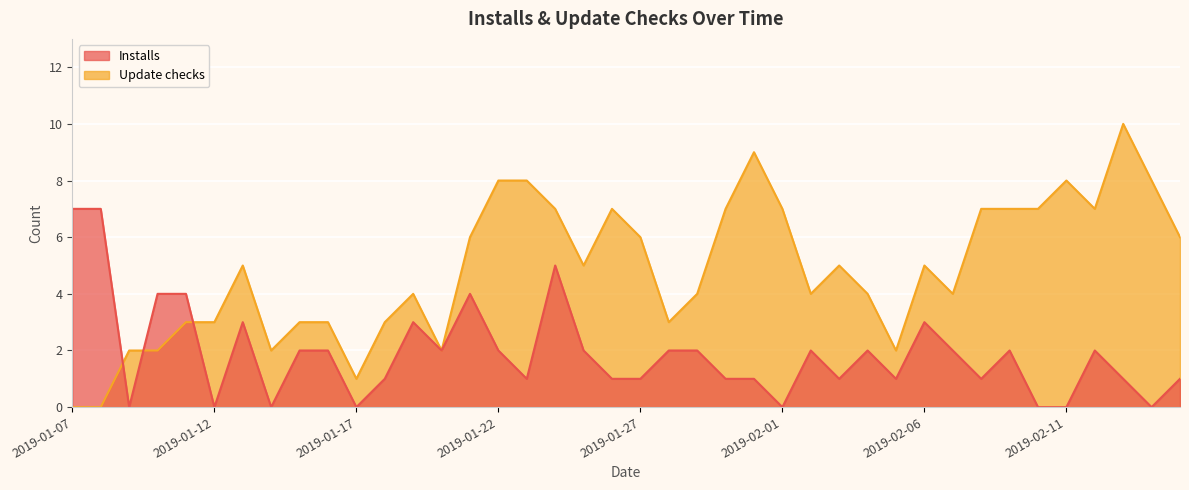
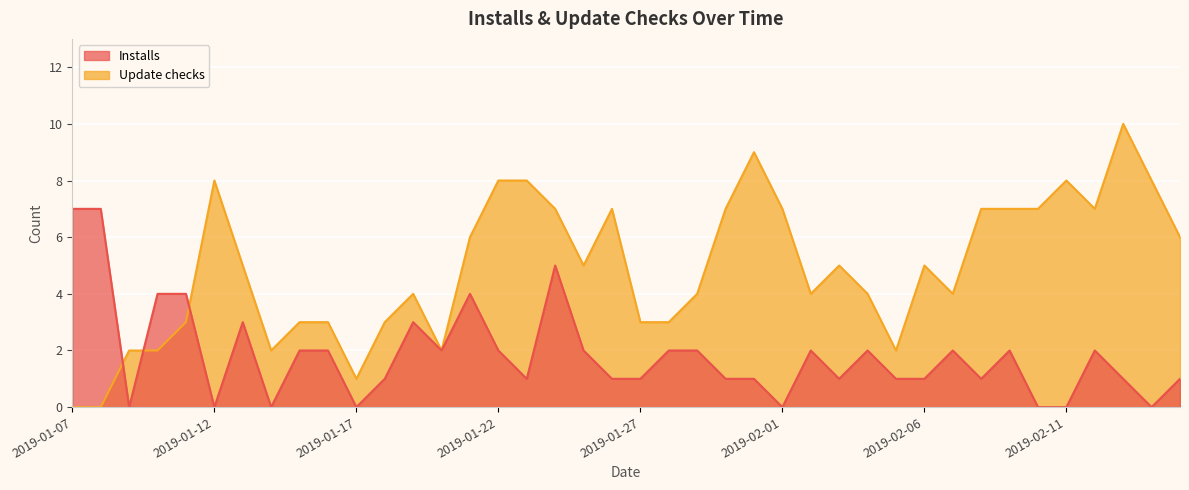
  {
    "Update checks": {
      "2019-01-07": 0,
-     "2019-01-12": 3,
+     "2019-01-12": 8,
      "2019-01-17": 1,
      "2019-01-22": 8,
-     "2019-01-27": 6,
+     "2019-01-27": 3,
      "2019-02-01": 7,
      "2019-02-06": 5,
      "2019-02-11": 8
    },
    "Installs": {
      "2019-01-07": 7,
      "2019-01-12": 0,
      "2019-01-17": 0,
      "2019-01-22": 2,
      "2019-01-27": 1,
      "2019-02-01": 0,
-     "2019-02-06": 3,
+     "2019-02-06": 1,
      "2019-02-11": 0
    }
  }
